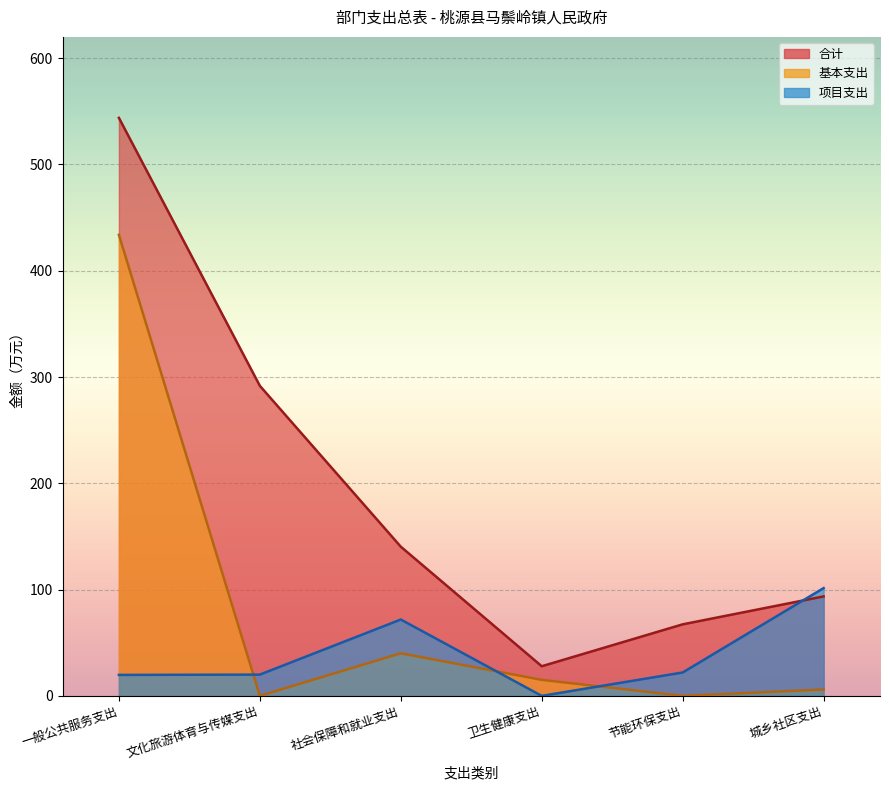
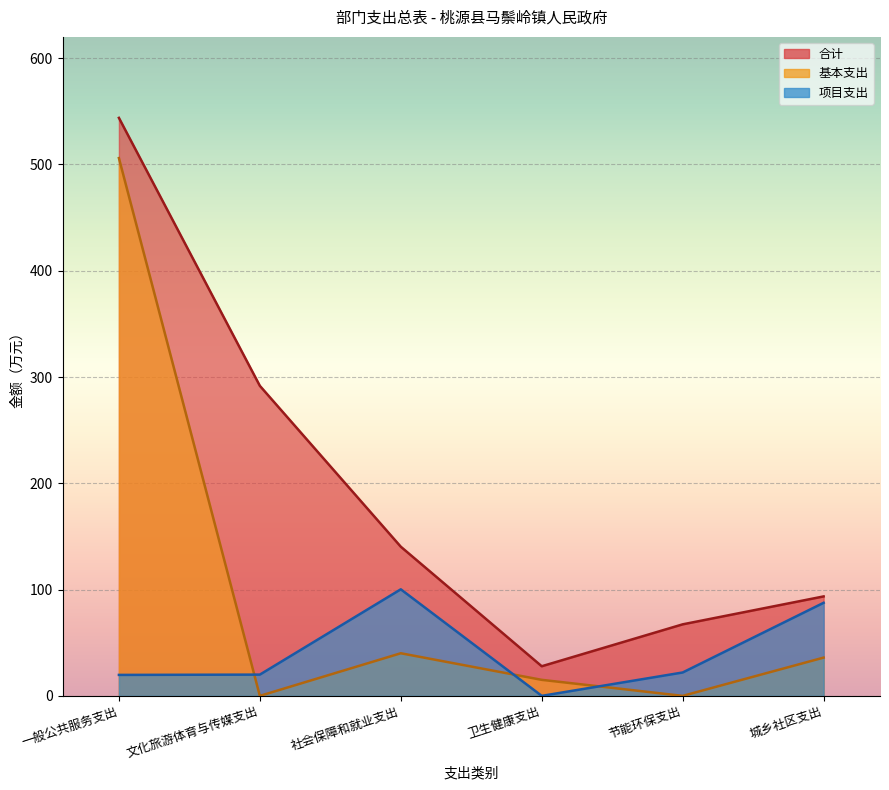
  {
    "合计": {
      "一般公共服务支出": 544,
      "文化旅游体育与传媒支出": 292,
      "社会保障和就业支出": 140,
      "卫生健康支出": 28,
      "节能环保支出": 67,
      "城乡社区支出": 94
    },
    "基本支出": {
-     "一般公共服务支出": 434,
+     "一般公共服务支出": 506,
      "文化旅游体育与传媒支出": 0,
      "社会保障和就业支出": 40,
      "卫生健康支出": 15,
      "节能环保支出": 0,
-     "城乡社区支出": 6
+     "城乡社区支出": 36
    },
    "项目支出": {
      "一般公共服务支出": 20,
      "文化旅游体育与传媒支出": 20,
-     "社会保障和就业支出": 72,
+     "社会保障和就业支出": 100,
      "卫生健康支出": 0,
      "节能环保支出": 22,
-     "城乡社区支出": 101
+     "城乡社区支出": 88
    }
  }
